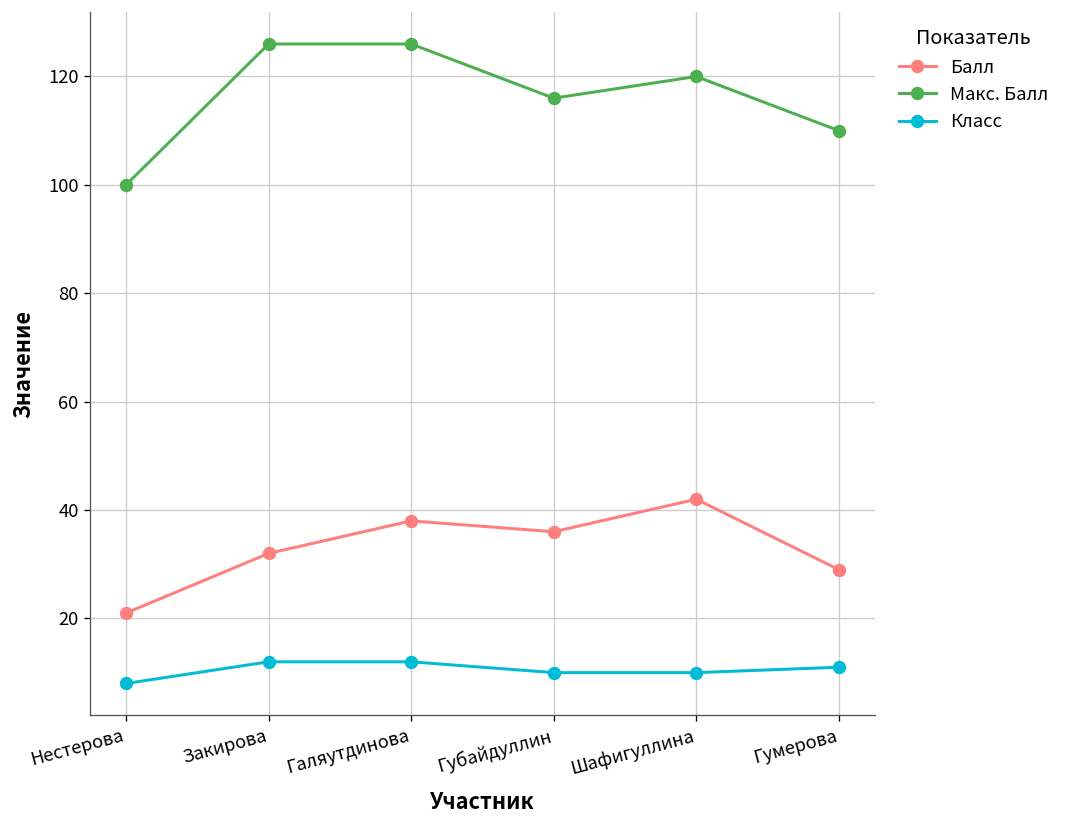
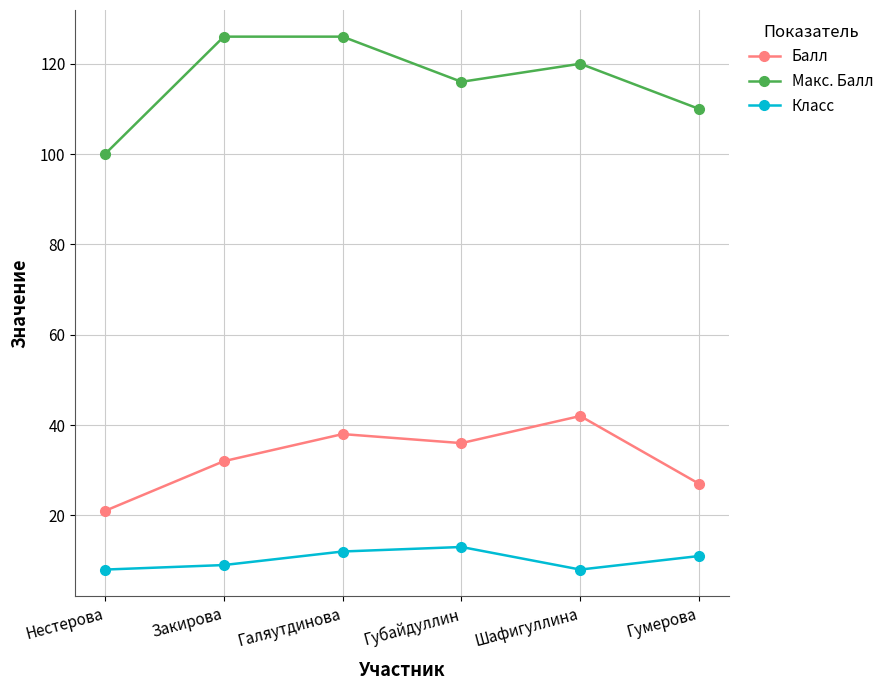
  {
    "Балл": {
      "Нестерова": 21,
      "Закирова": 32,
      "Галяутдинова": 38,
      "Губайдуллин": 36,
      "Шафигуллина": 42,
-     "Гумерова": 29
+     "Гумерова": 27
    },
    "Макс. Балл": {
      "Нестерова": 100,
      "Закирова": 126,
      "Галяутдинова": 126,
      "Губайдуллин": 116,
      "Шафигуллина": 120,
      "Гумерова": 110
    },
    "Класс": {
      "Нестерова": 8,
-     "Закирова": 12,
+     "Закирова": 9,
      "Галяутдинова": 12,
-     "Губайдуллин": 10,
-     "Шафигуллина": 10,
+     "Губайдуллин": 13,
+     "Шафигуллина": 8,
      "Гумерова": 11
    }
  }
